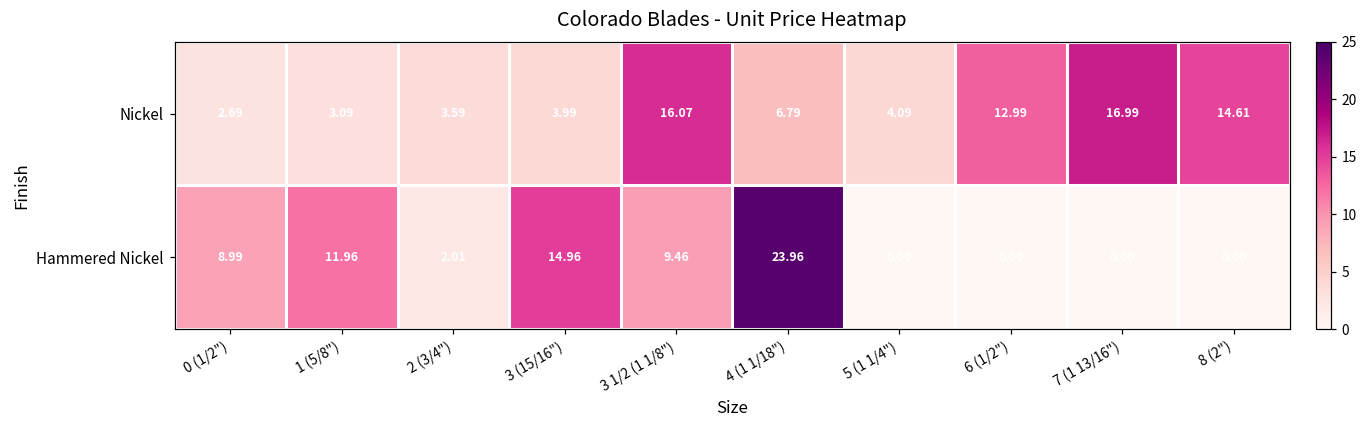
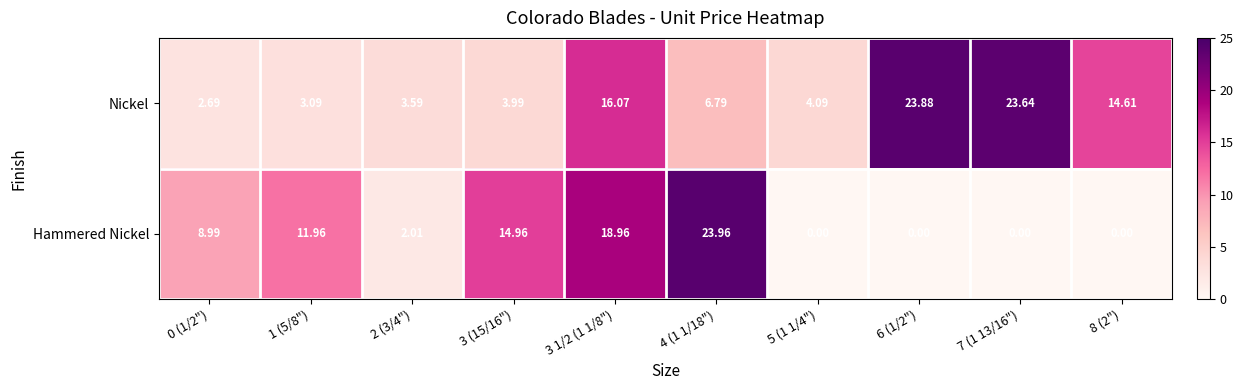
  {
    "Nickel": {
      "3 1/2 (1 1/8\")": 16.07,
      "4 (1 1/18\")": 6.79,
-     "6 (1/2\")": 12.99,
-     "7 (1 13/16\")": 16.99,
+     "6 (1/2\")": 23.88,
+     "7 (1 13/16\")": 23.64,
      "8 (2\")": 14.61
    },
    "Hammered Nickel": {
      "0 (1/2\")": 8.99,
      "1 (5/8\")": 11.96,
      "3 (15/16\")": 14.96,
-     "3 1/2 (1 1/8\")": 9.46,
+     "3 1/2 (1 1/8\")": 18.96,
      "4 (1 1/18\")": 23.96
    }
  }
